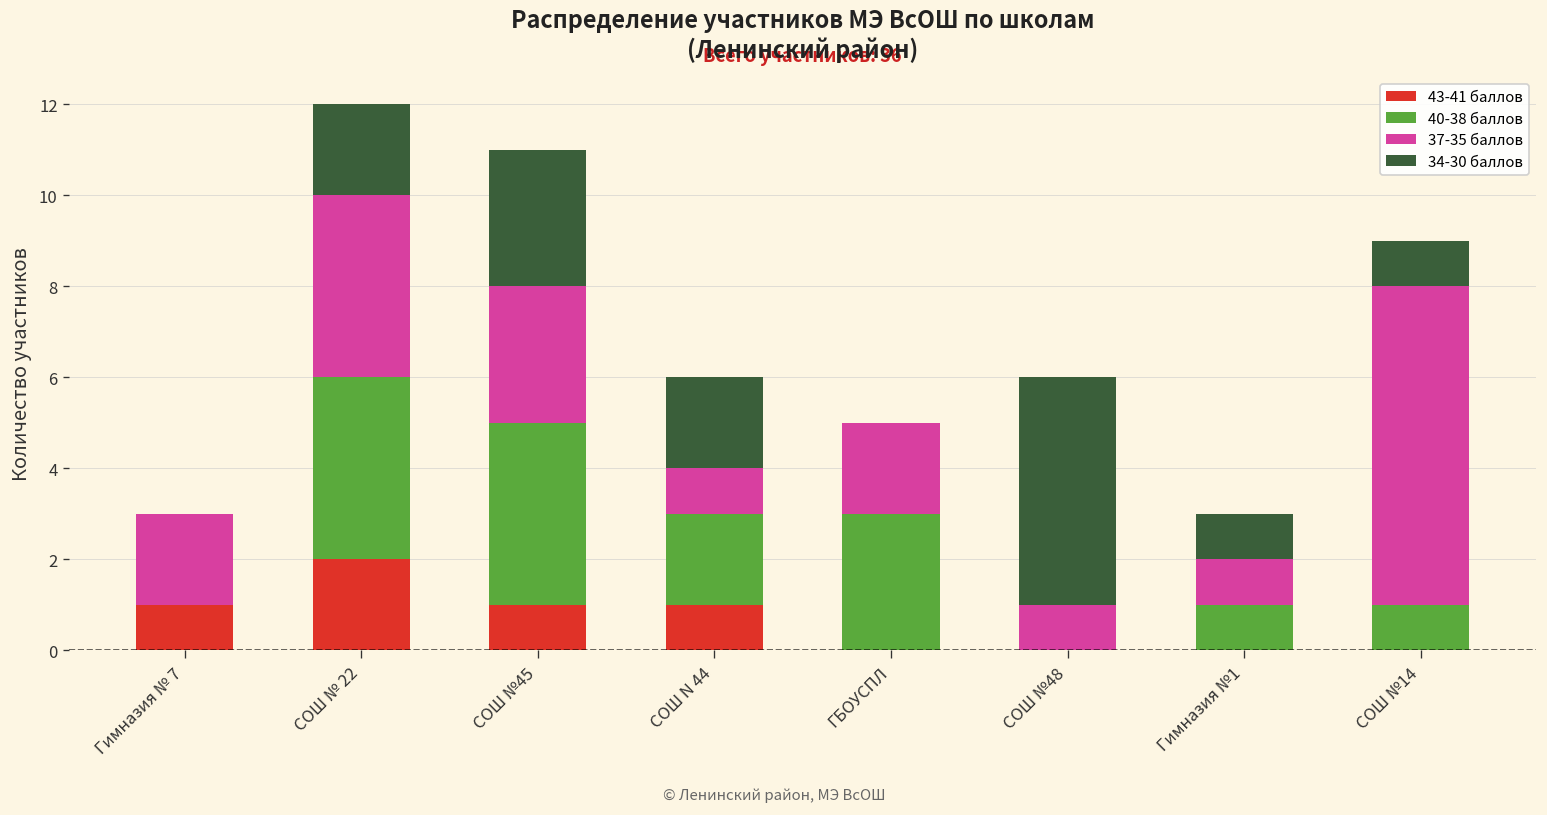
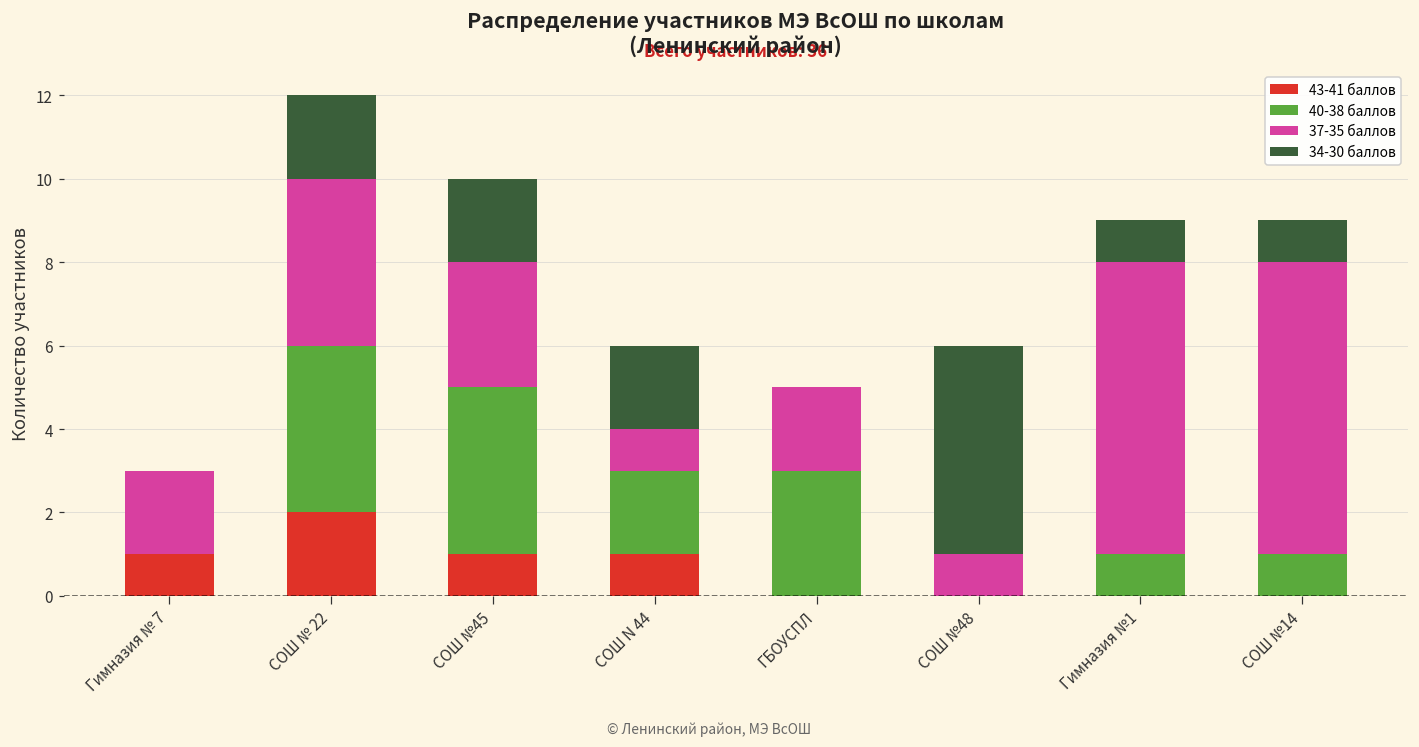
  {
    "43-41 баллов": {
      "Гимназия № 7": 1,
      "СОШ № 22": 2,
      "СОШ №45": 1,
      "СОШ N 44": 1,
      "ГБОУСПЛ": 0,
      "СОШ №48": 0,
      "Гимназия №1": 0,
      "СОШ №14": 0
    },
    "37-35 баллов": {
-     "Гимназия №1": 1
+     "Гимназия №1": 7
    },
    "34-30 баллов": {
-     "СОШ №45": 3
+     "СОШ №45": 2
    }
  }
